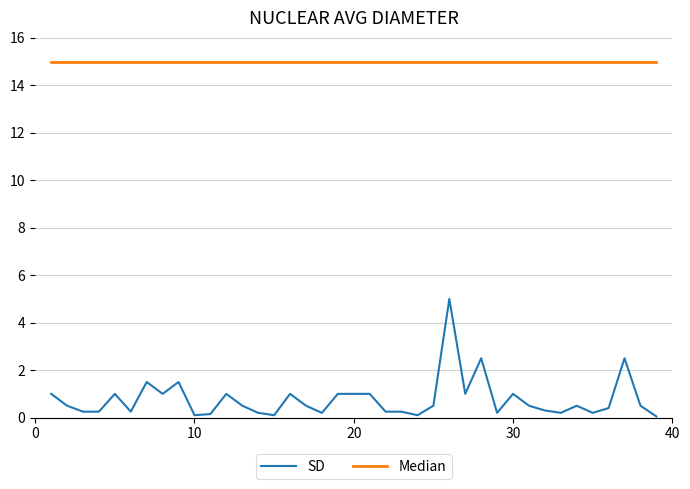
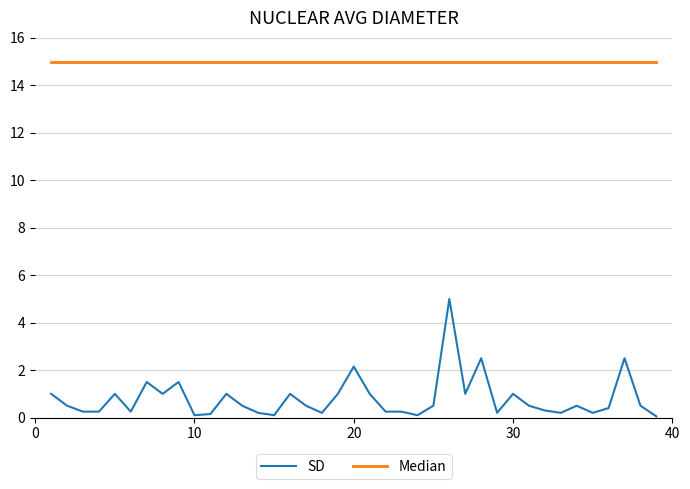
  {
    "SD": {
      "10": 0.1,
-     "20": 1.0,
+     "20": 2.2,
      "30": 1.0
    },
    "Median": {
      "10": 15.0,
      "20": 15.0,
      "30": 15.0
    }
  }
